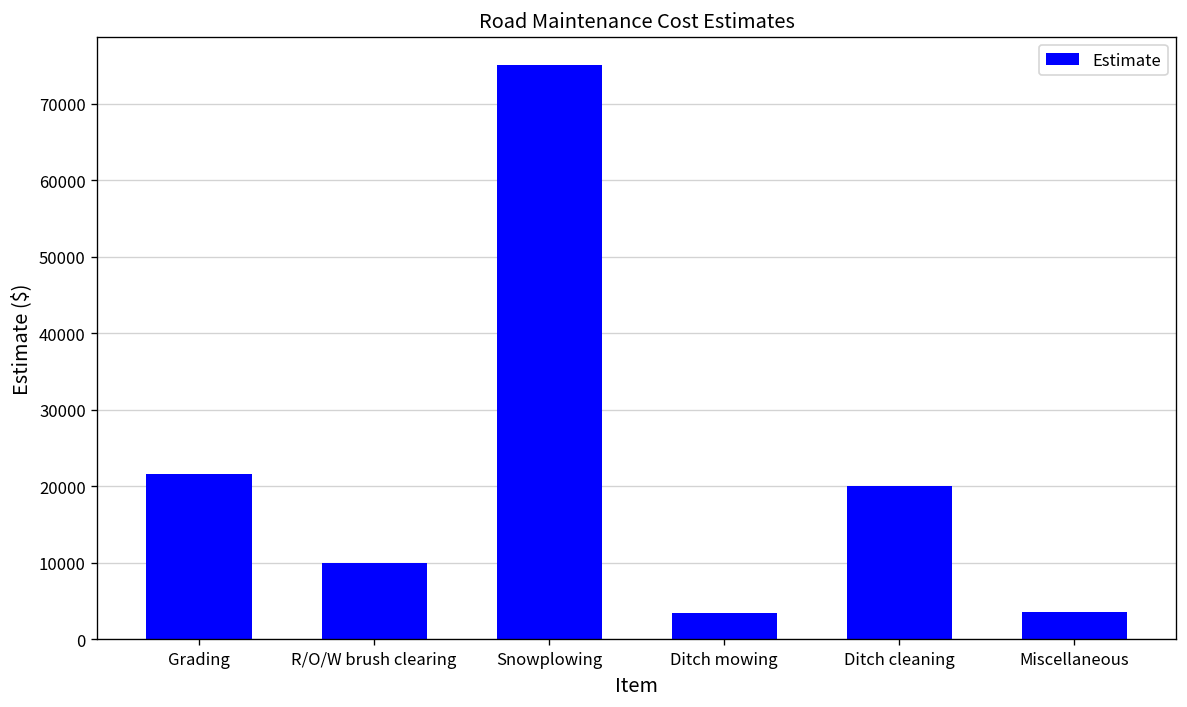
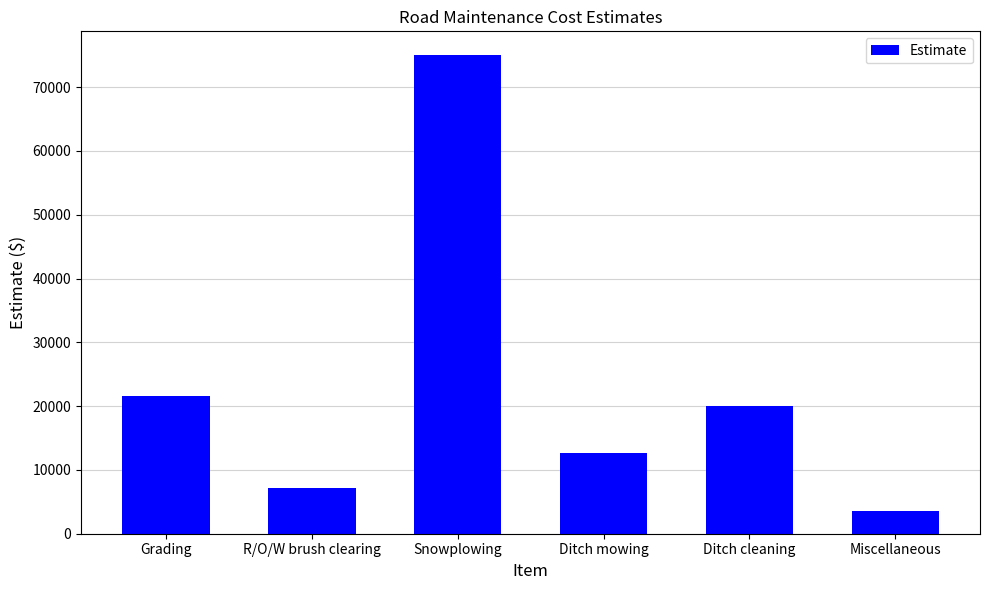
  {
    "Grading": 22000,
-   "R/O/W brush clearing": 10000,
+   "R/O/W brush clearing": 7000,
    "Snowplowing": 75000,
-   "Ditch mowing": 4000,
+   "Ditch mowing": 13000,
    "Ditch cleaning": 20000,
    "Miscellaneous": 4000
  }
